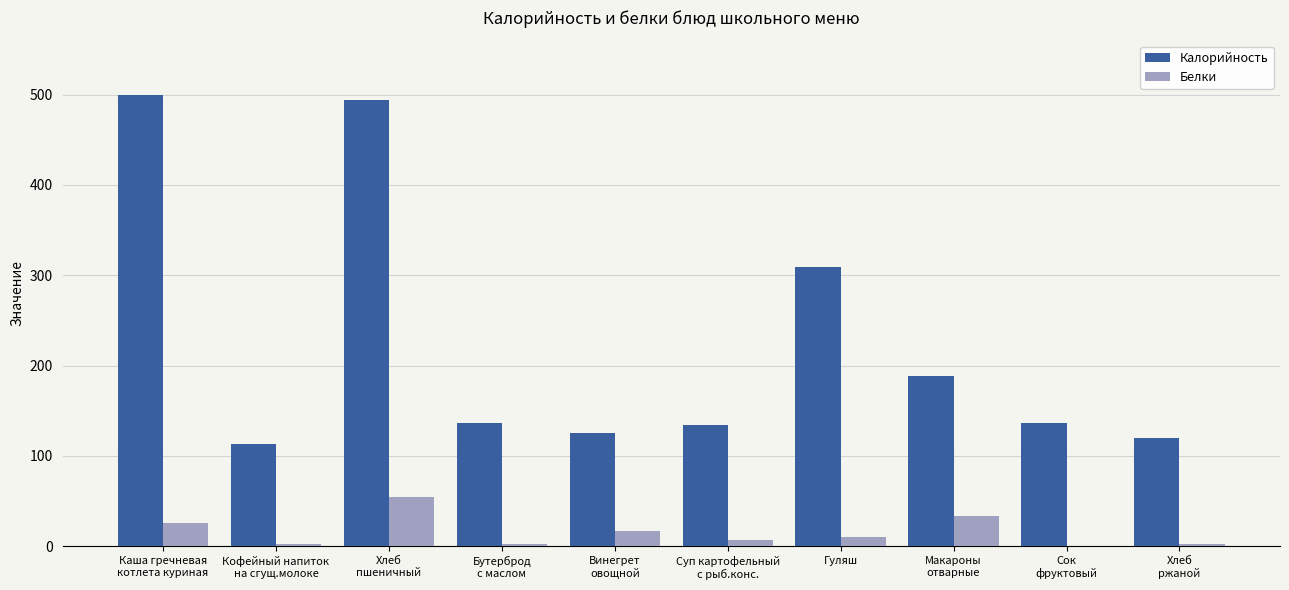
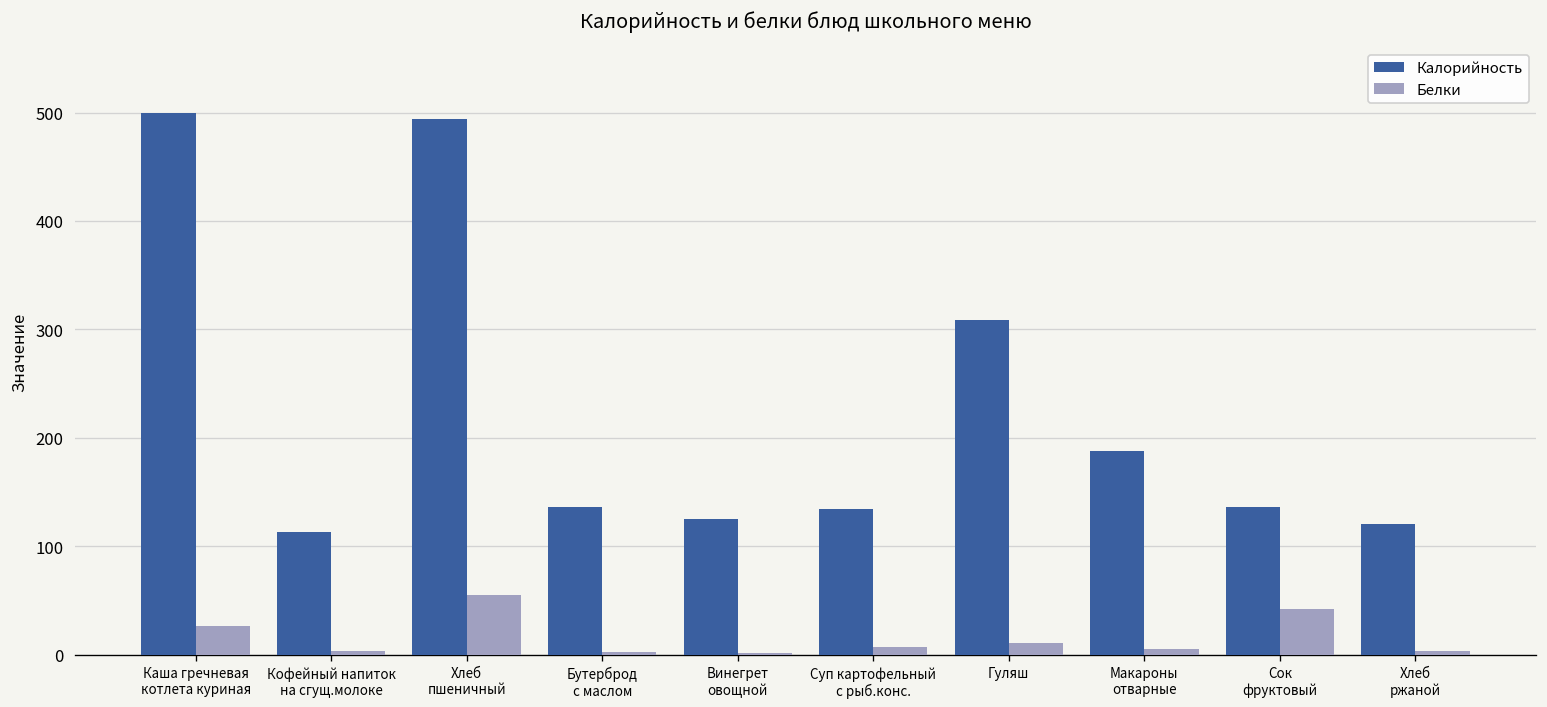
  {
    "Калорийность": {
      "Каша гречневая котлета куриная": 500,
      "Кофейный напиток на сгущ.молоке": 110,
      "Хлеб пшеничный": 490,
      "Бутерброд с маслом": 140,
      "Винегрет овощной": 130,
      "Суп картофельный с рыб.конс.": 130,
      "Гуляш": 310,
      "Макароны отварные": 190,
      "Сок фруктовый": 140,
      "Хлеб ржаной": 120
    },
    "Белки": {
      "Каша гречневая котлета куриная": 30,
      "Кофейный напиток на сгущ.молоке": 0,
      "Хлеб пшеничный": 60,
-     "Винегрет овощной": 20,
+     "Винегрет овощной": 0,
      "Суп картофельный с рыб.конс.": 10,
      "Гуляш": 10,
-     "Макароны отварные": 30,
-     "Сок фруктовый": 0,
+     "Макароны отварные": 10,
+     "Сок фруктовый": 40,
      "Хлеб ржаной": 0
    }
  }
